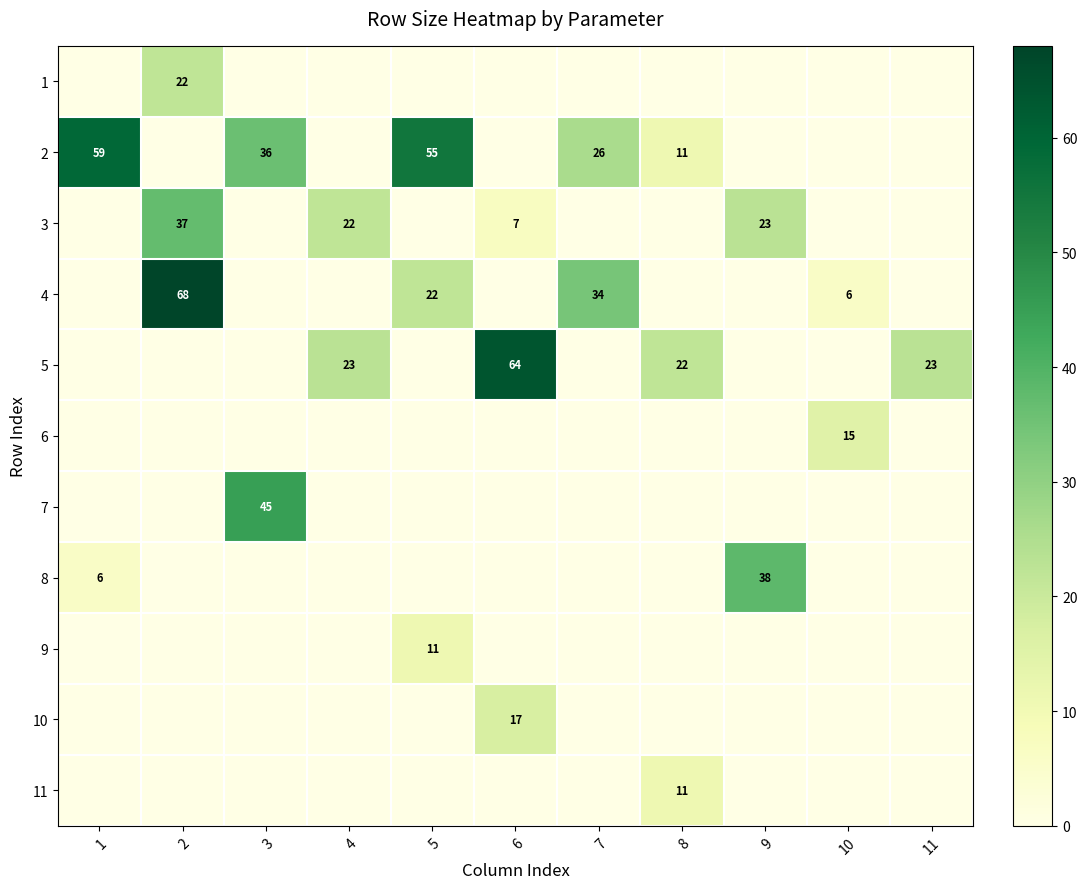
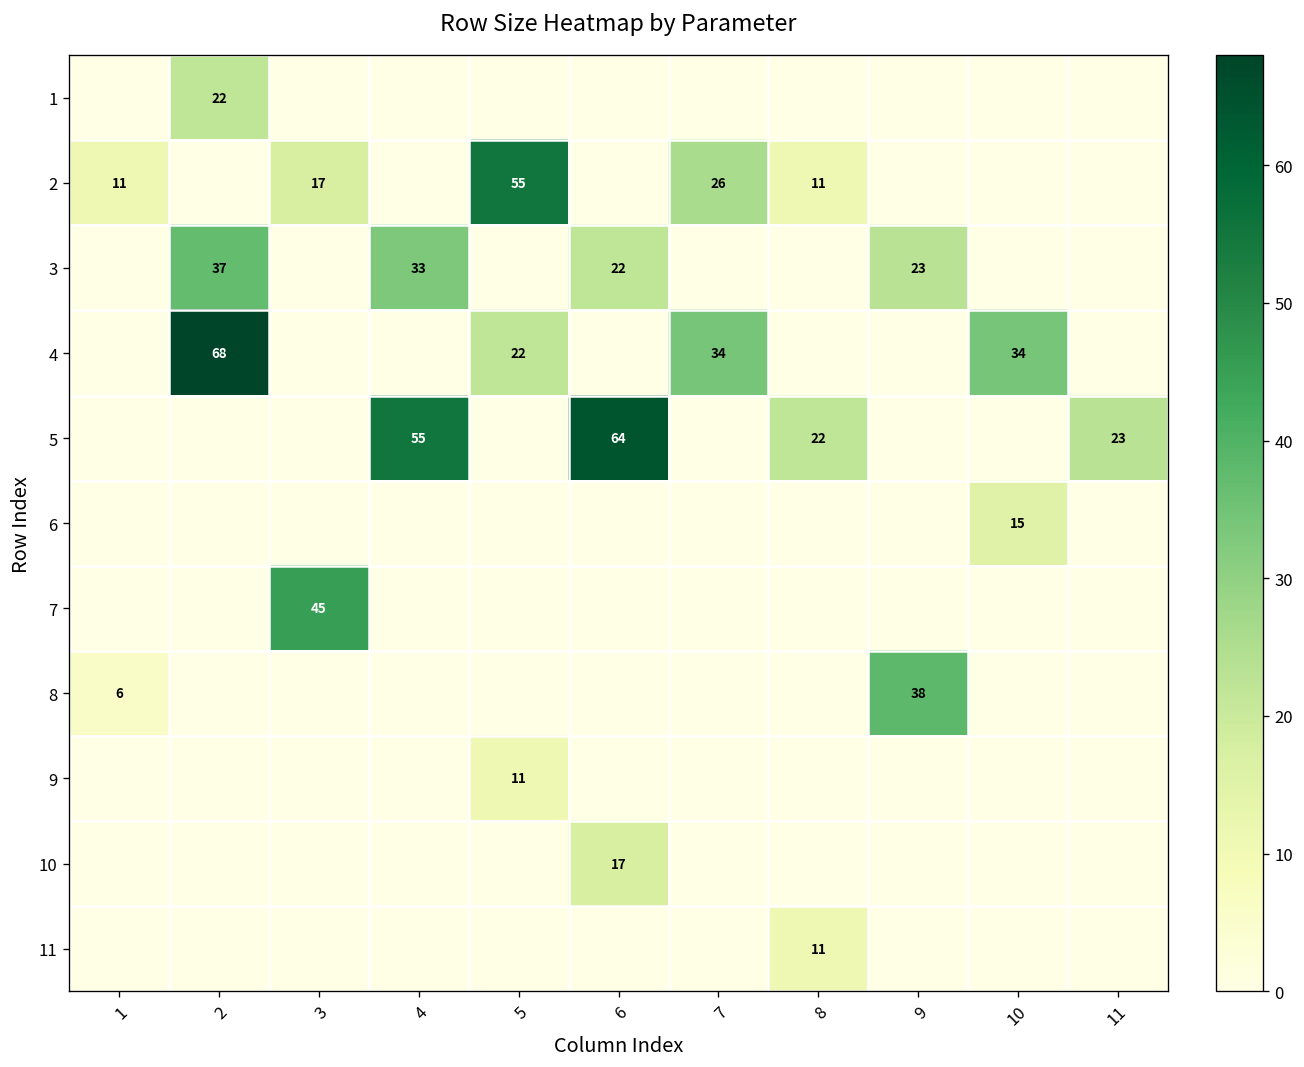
  {
    "1": {
      "2": 22
    },
    "2": {
-     "1": 59,
-     "3": 36,
+     "1": 11,
+     "3": 17,
      "5": 55,
      "7": 26,
      "8": 11
    },
    "3": {
      "2": 37,
-     "4": 22,
-     "6": 7,
+     "4": 33,
+     "6": 22,
      "9": 23
    },
    "4": {
      "2": 68,
      "5": 22,
      "7": 34,
-     "10": 6
+     "10": 34
    },
    "5": {
-     "4": 23,
+     "4": 55,
      "6": 64,
      "8": 22,
      "11": 23
    },
    "6": {
      "10": 15
    },
    "7": {
      "3": 45
    },
    "8": {
      "1": 6,
      "9": 38
    },
    "9": {
      "5": 11
    },
    "10": {
      "6": 17
    },
    "11": {
      "8": 11
    }
  }
